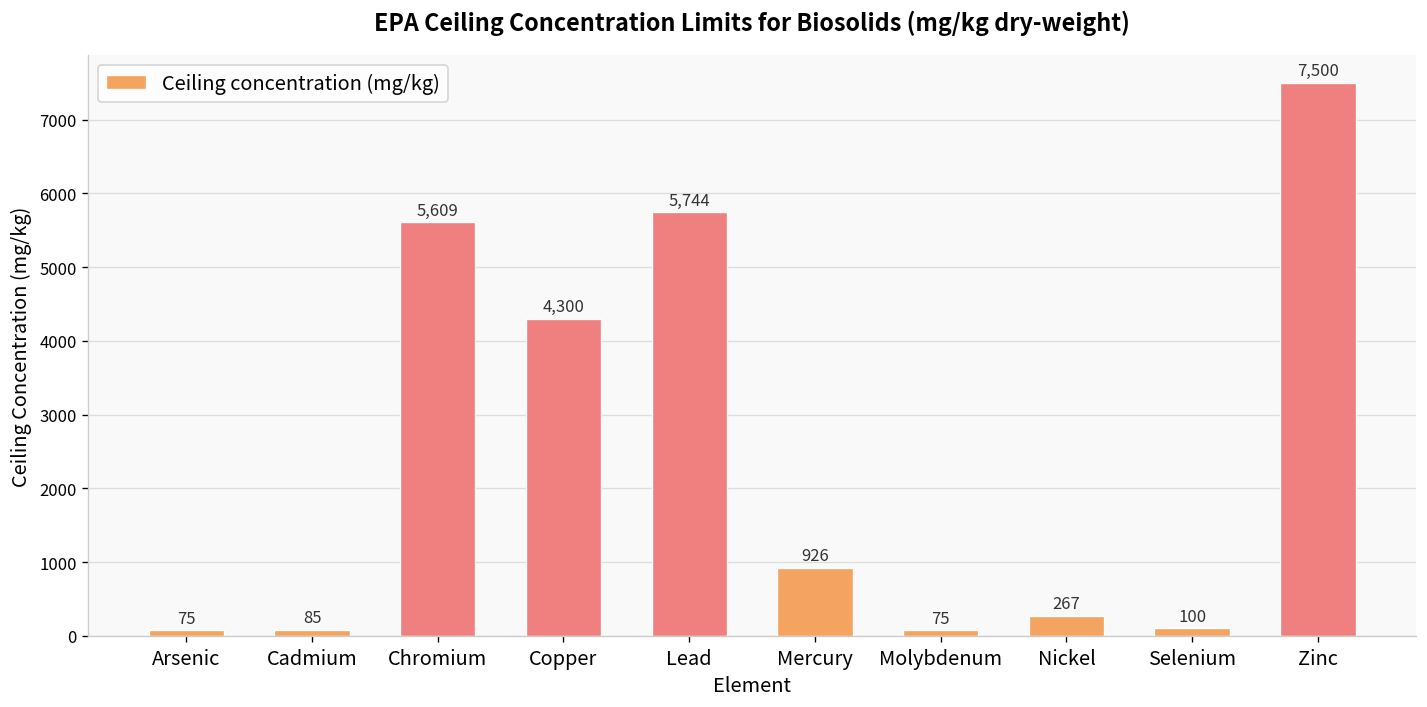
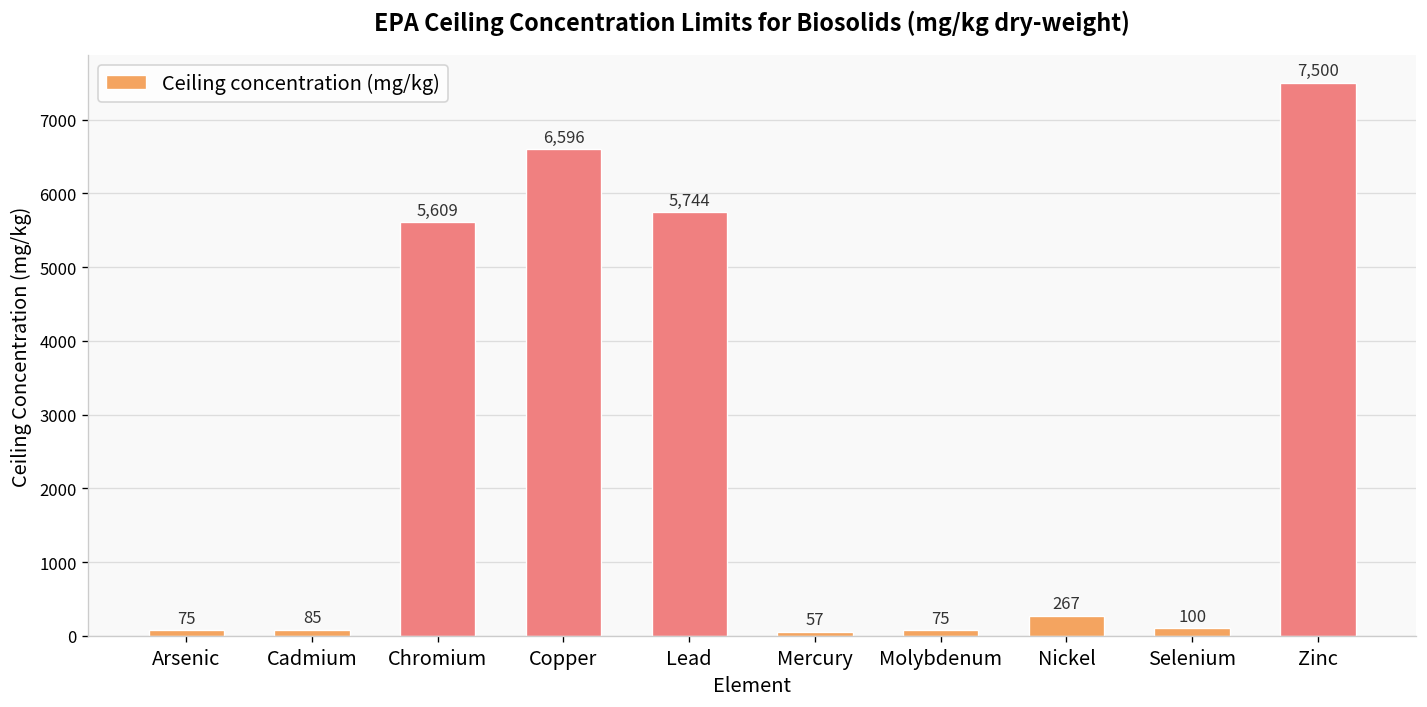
  {
    "Arsenic": "75",
    "Cadmium": "85",
    "Chromium": "5,609",
-   "Copper": "4,300",
+   "Copper": "6,596",
    "Lead": "5,744",
-   "Mercury": "926",
+   "Mercury": "57",
    "Molybdenum": "75",
    "Nickel": "267",
    "Selenium": "100",
    "Zinc": "7,500"
  }
